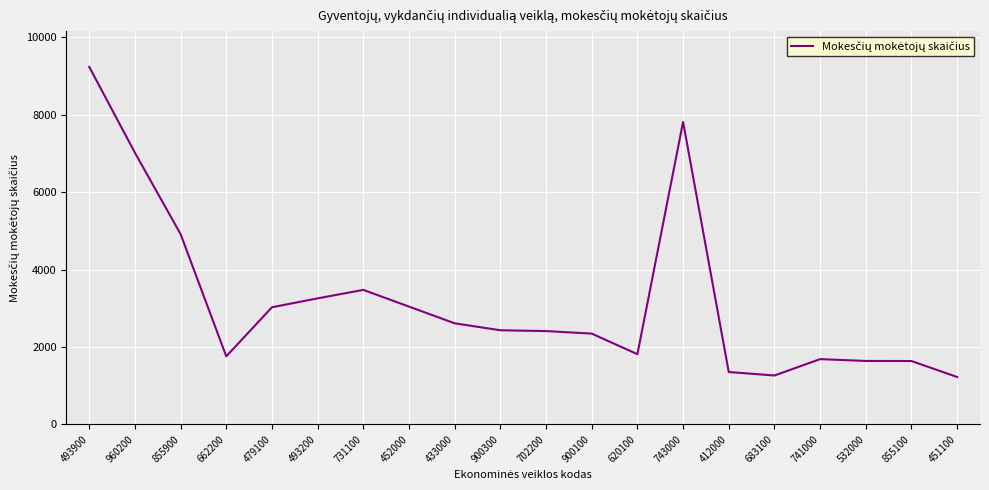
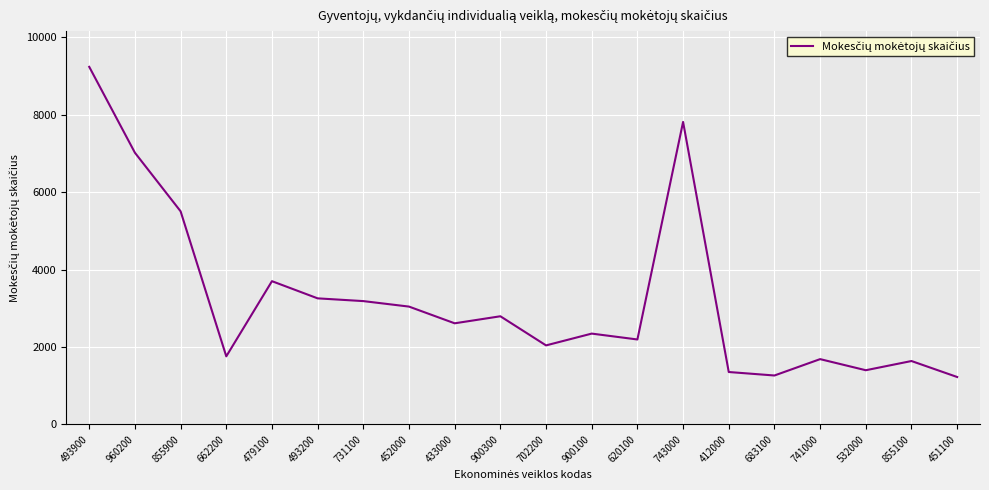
  {
    "493900": 9200,
    "960200": 7000,
-   "855900": 4900,
+   "855900": 5500,
    "662200": 1800,
-   "479100": 3000,
+   "479100": 3700,
    "493200": 3300,
-   "731100": 3500,
+   "731100": 3200,
    "452000": 3000,
    "433000": 2600,
-   "900300": 2400,
-   "702200": 2400,
+   "900300": 2800,
+   "702200": 2000,
    "900100": 2300,
-   "620100": 1800,
+   "620100": 2200,
    "743000": 7800,
    "412000": 1400,
    "683100": 1300,
    "741000": 1700,
-   "532000": 1600,
+   "532000": 1400,
    "855100": 1600,
    "451100": 1200
  }
